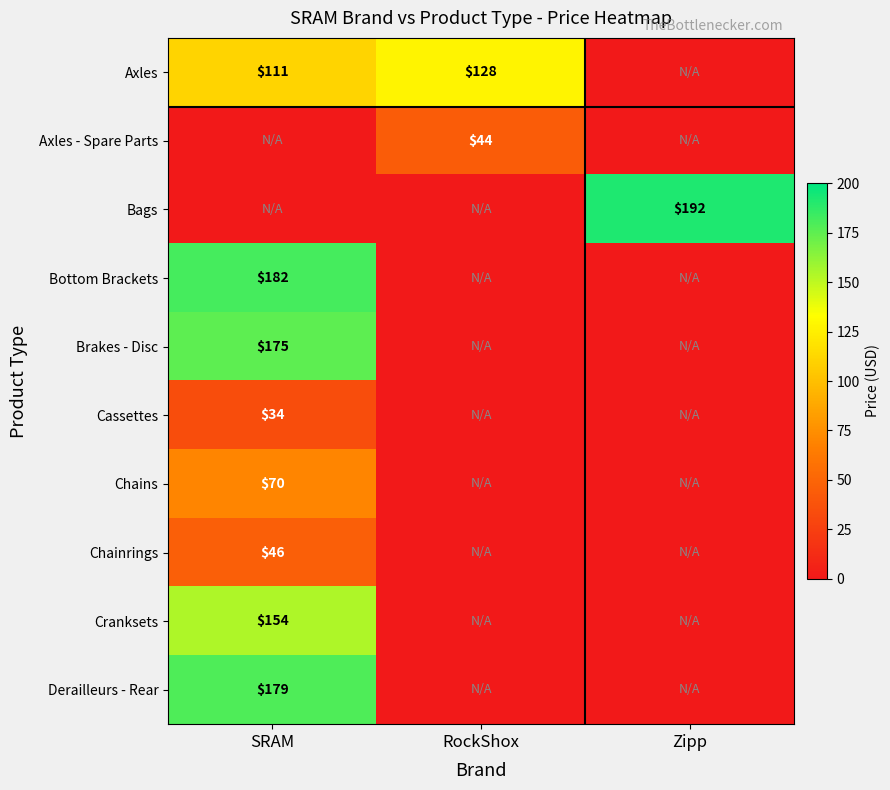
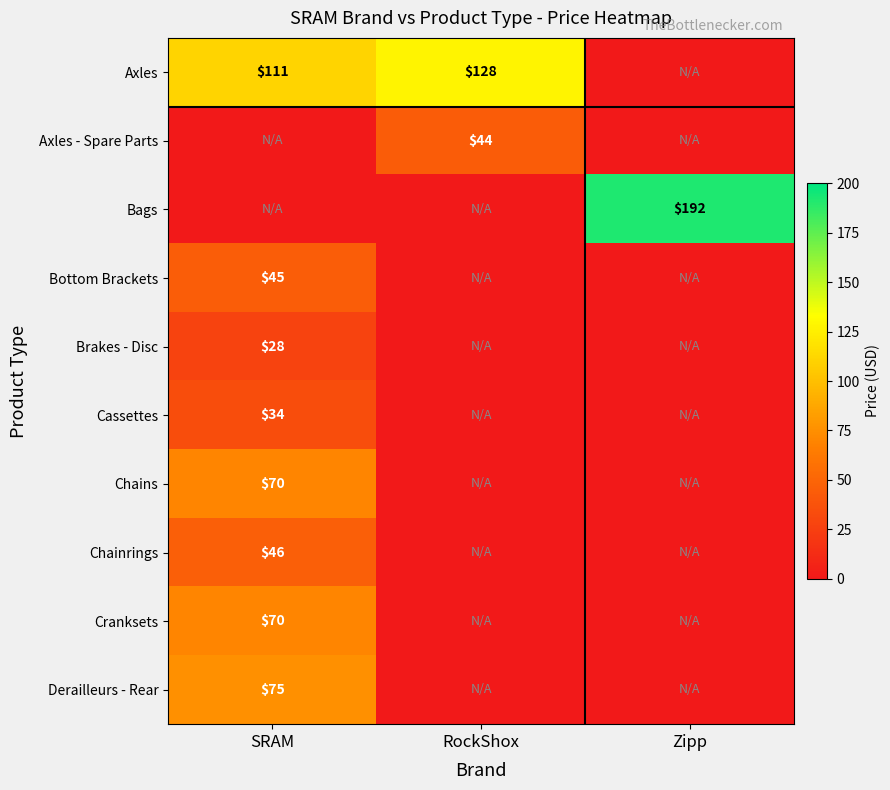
  {
    "Axles": {
      "SRAM": "$111",
      "RockShox": "$128"
    },
    "Axles - Spare Parts": {
      "RockShox": "$44"
    },
    "Bags": {
      "Zipp": "$192"
    },
    "Bottom Brackets": {
-     "SRAM": "$182"
+     "SRAM": "$45"
    },
    "Brakes - Disc": {
-     "SRAM": "$175"
+     "SRAM": "$28"
    },
    "Cassettes": {
      "SRAM": "$34"
    },
    "Chains": {
      "SRAM": "$70"
    },
    "Chainrings": {
      "SRAM": "$46"
    },
    "Cranksets": {
-     "SRAM": "$154"
+     "SRAM": "$70"
    },
    "Derailleurs - Rear": {
-     "SRAM": "$179"
+     "SRAM": "$75"
    }
  }
